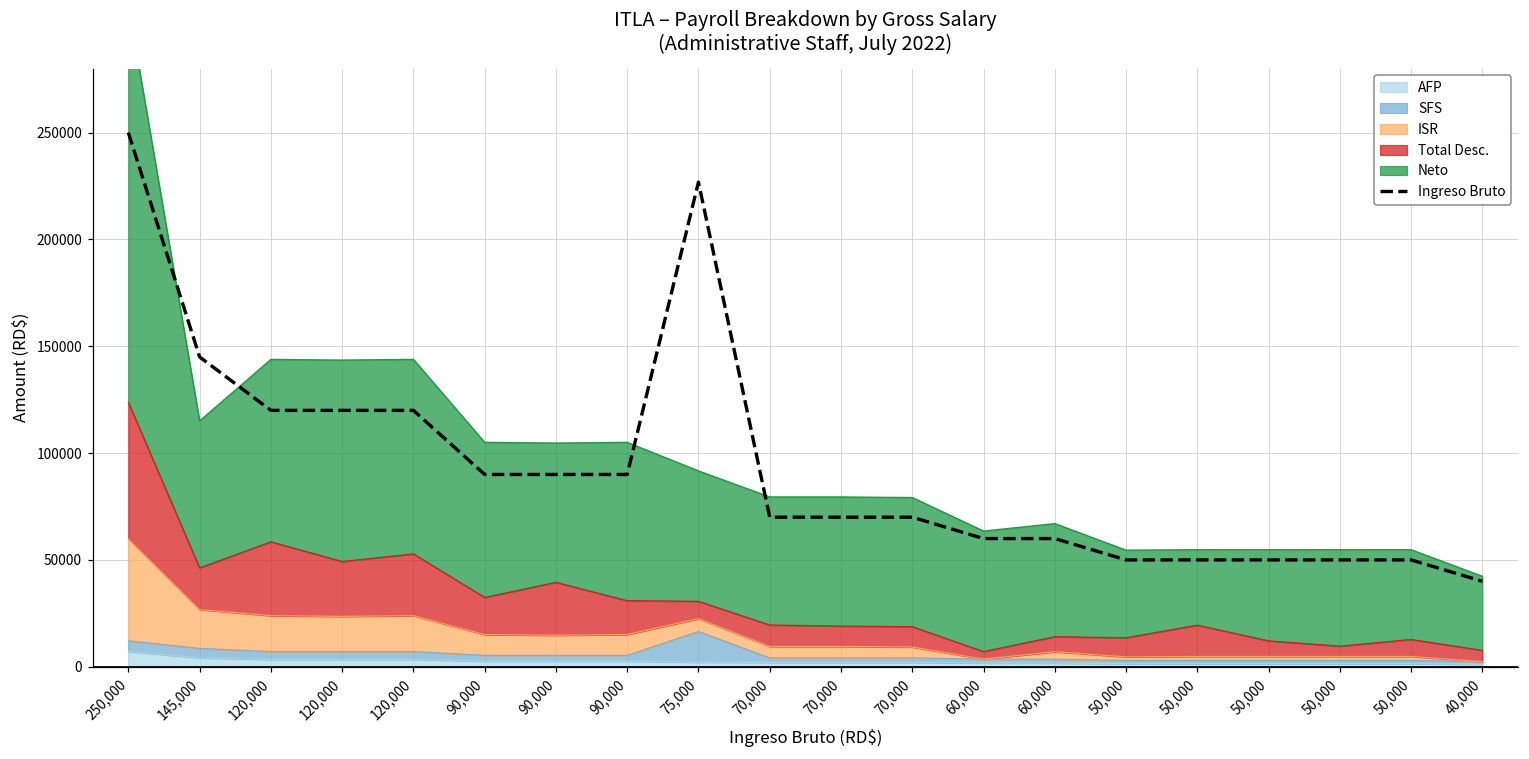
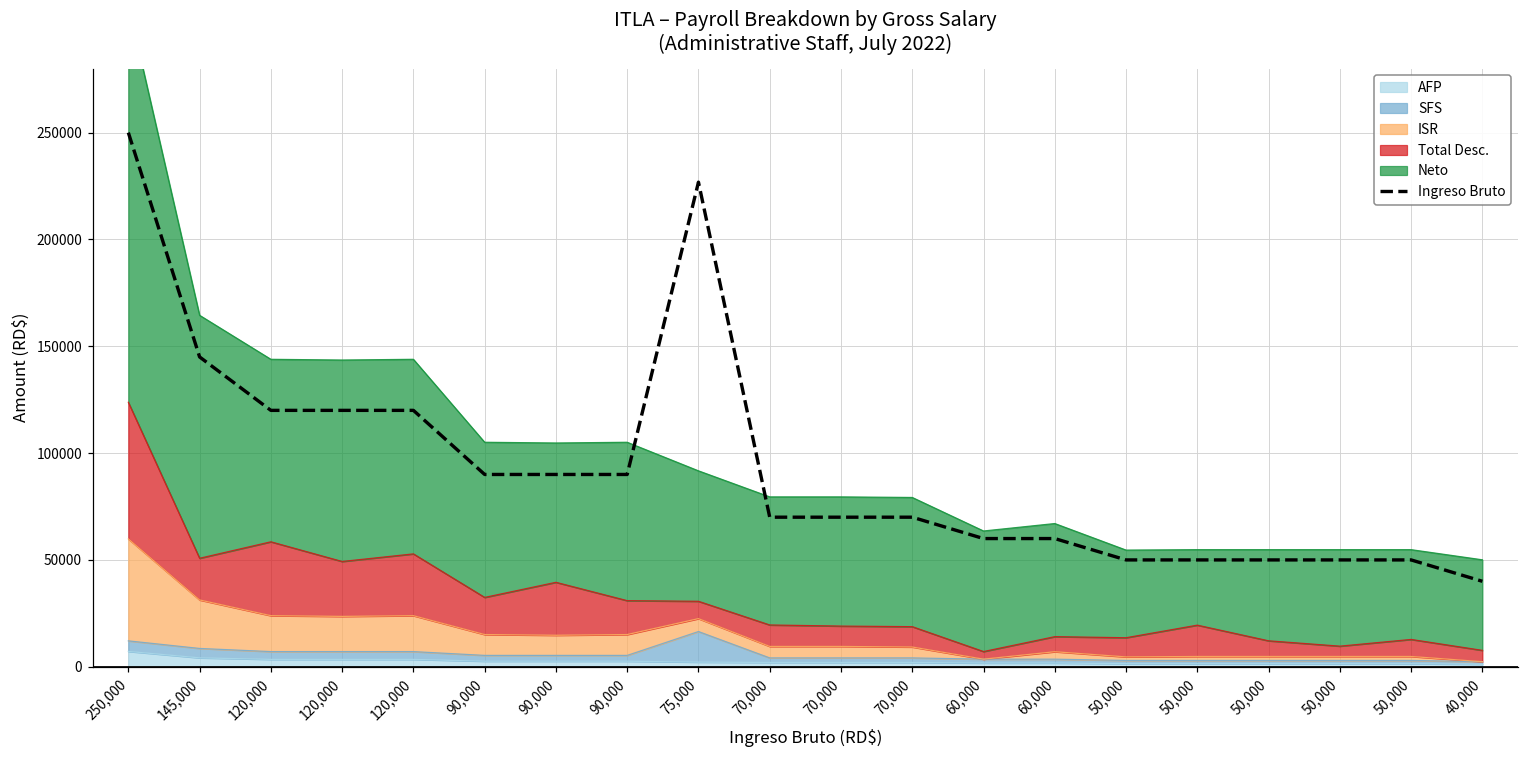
  {
    "AFP": {
      "250,000": 7000,
      "145,000": 4000,
      "75,000": 2000
    },
    "SFS": {
      "250,000": 5000,
      "145,000": 4000,
      "75,000": 14000
    },
    "ISR": {
      "250,000": 48000,
-     "145,000": 18000,
+     "145,000": 23000,
      "75,000": 6000
    },
    "Total Desc.": {
      "250,000": 64000,
      "145,000": 20000,
      "75,000": 8000,
      "40,000": 5000
    },
    "Neto": {
-     "145,000": 69000,
+     "145,000": 114000,
      "75,000": 61000,
-     "40,000": 35000
+     "40,000": 42000
    },
    "Ingreso Bruto": {
      "250,000": 250000,
      "145,000": 145000,
      "75,000": 227000,
      "40,000": 40000
    }
  }
